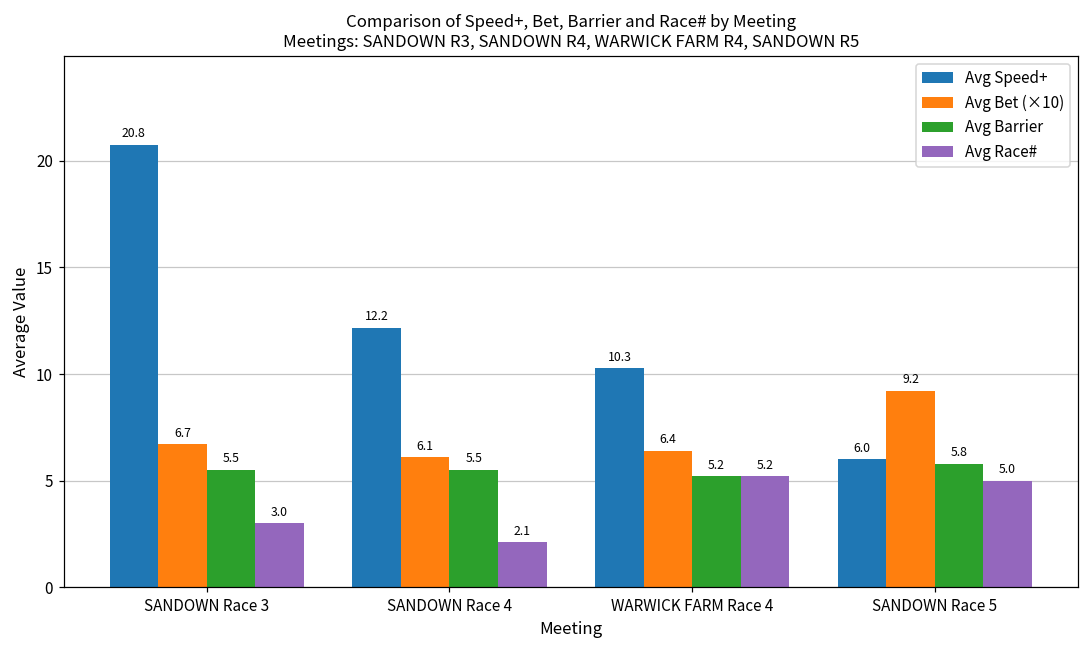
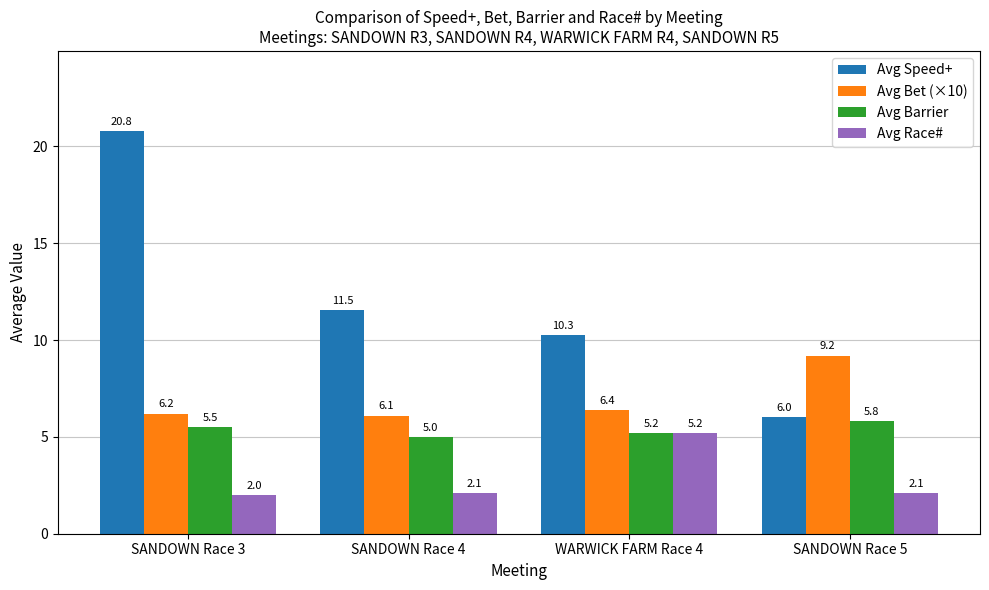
  {
    "Avg Speed+": {
      "SANDOWN Race 3": 20.8,
-     "SANDOWN Race 4": 12.2,
+     "SANDOWN Race 4": 11.5,
      "WARWICK FARM Race 4": 10.3,
      "SANDOWN Race 5": 6.0
    },
    "Avg Bet (×10)": {
-     "SANDOWN Race 3": 6.7,
+     "SANDOWN Race 3": 6.2,
      "SANDOWN Race 4": 6.1,
      "WARWICK FARM Race 4": 6.4,
      "SANDOWN Race 5": 9.2
    },
    "Avg Barrier": {
      "SANDOWN Race 3": 5.5,
-     "SANDOWN Race 4": 5.5,
+     "SANDOWN Race 4": 5.0,
      "WARWICK FARM Race 4": 5.2,
      "SANDOWN Race 5": 5.8
    },
    "Avg Race#": {
-     "SANDOWN Race 3": 3.0,
+     "SANDOWN Race 3": 2.0,
      "SANDOWN Race 4": 2.1,
      "WARWICK FARM Race 4": 5.2,
-     "SANDOWN Race 5": 5.0
+     "SANDOWN Race 5": 2.1
    }
  }
